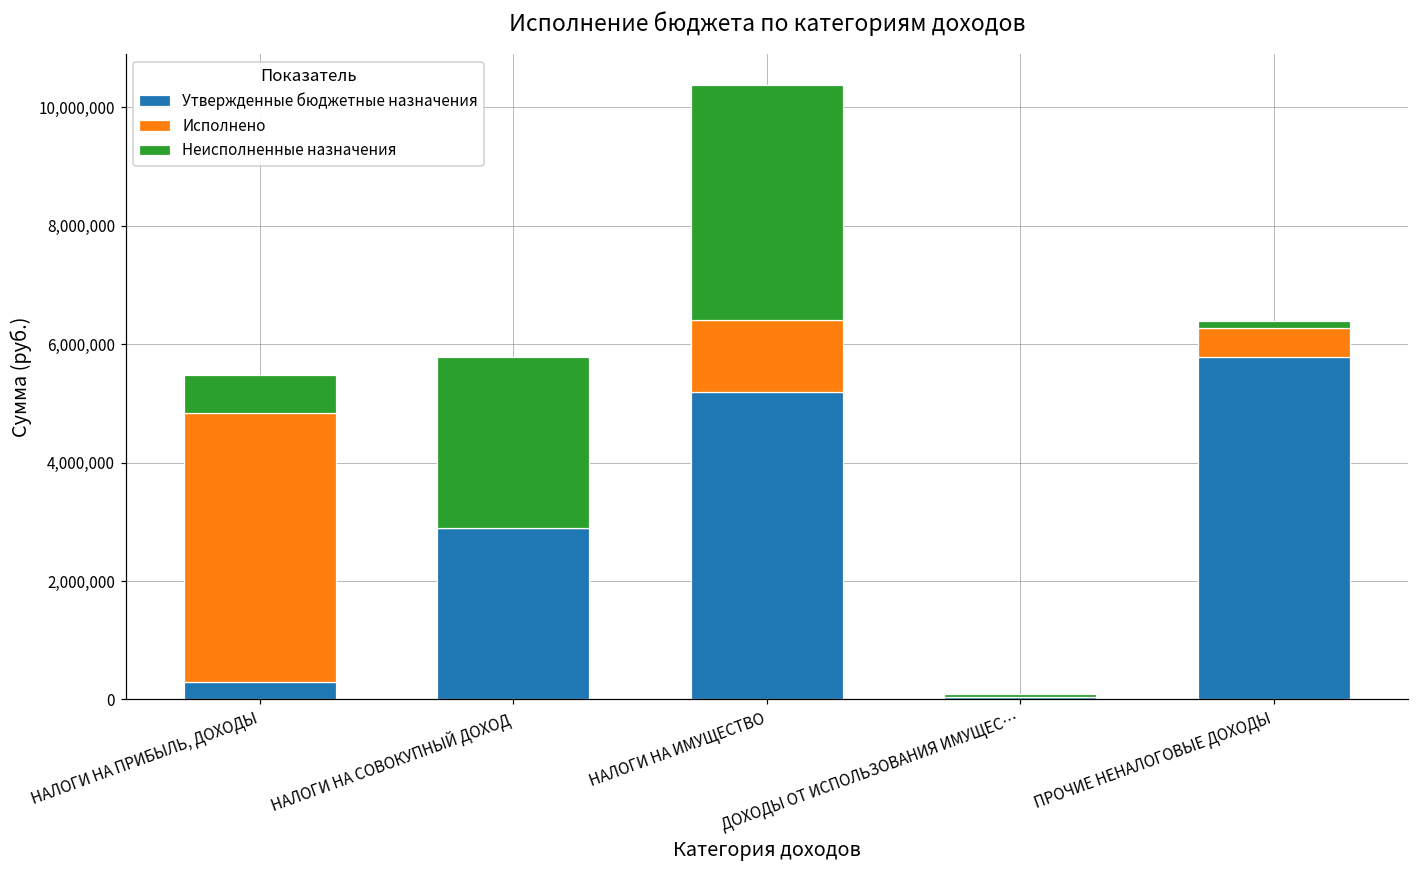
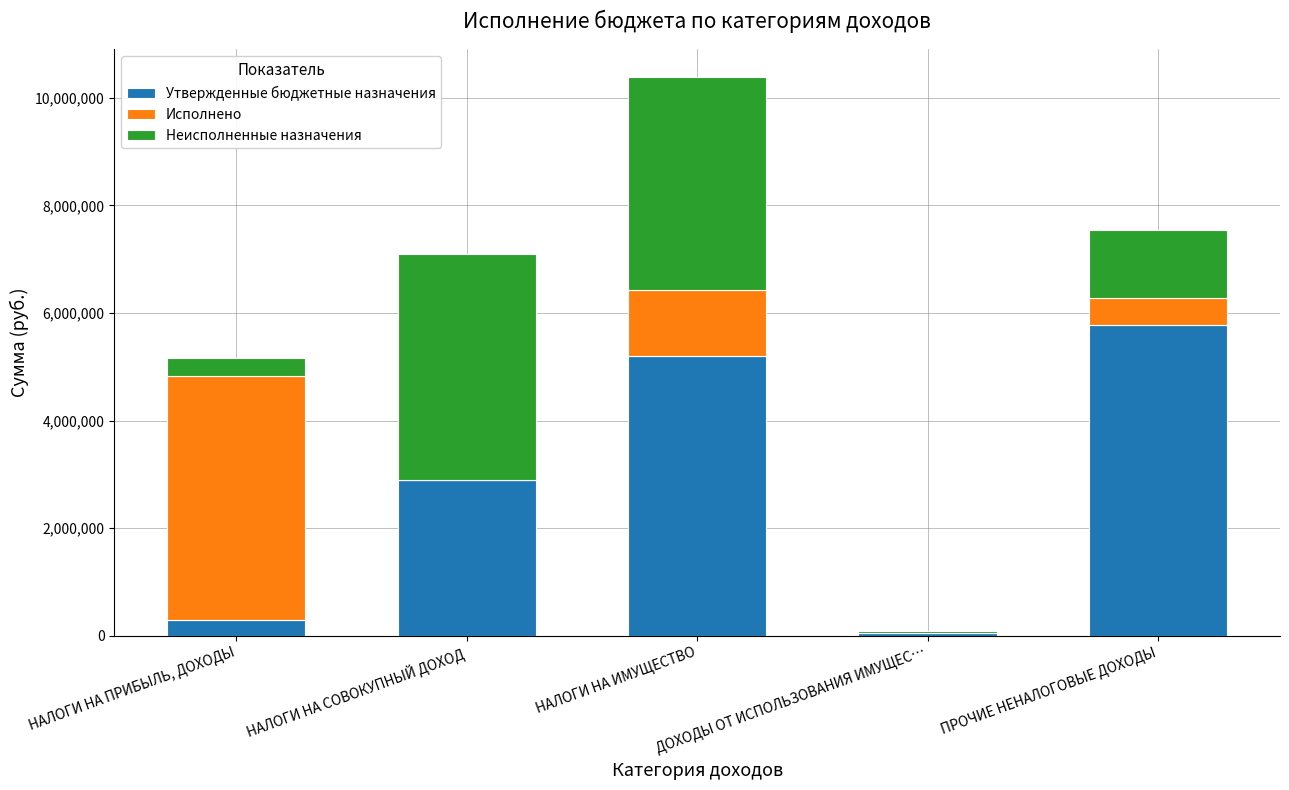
  {
    "Утвержденные бюджетные назначения": {
      "НАЛОГИ НА ПРИБЫЛЬ, ДОХОДЫ": "300,000",
      "НАЛОГИ НА СОВОКУПНЫЙ ДОХОД": "2,900,000",
      "НАЛОГИ НА ИМУЩЕСТВО": "5,200,000",
      "ДОХОДЫ ОТ ИСПОЛЬЗОВАНИЯ ИМУЩЕС…": "0",
      "ПРОЧИЕ НЕНАЛОГОВЫЕ ДОХОДЫ": "5,800,000"
    },
    "Исполнено": {
      "НАЛОГИ НА ПРИБЫЛЬ, ДОХОДЫ": "4,500,000",
      "НАЛОГИ НА СОВОКУПНЫЙ ДОХОД": "0",
      "НАЛОГИ НА ИМУЩЕСТВО": "1,200,000",
      "ПРОЧИЕ НЕНАЛОГОВЫЕ ДОХОДЫ": "500,000"
    },
    "Неисполненные назначения": {
-     "НАЛОГИ НА ПРИБЫЛЬ, ДОХОДЫ": "600,000",
-     "НАЛОГИ НА СОВОКУПНЫЙ ДОХОД": "2,900,000",
+     "НАЛОГИ НА ПРИБЫЛЬ, ДОХОДЫ": "300,000",
+     "НАЛОГИ НА СОВОКУПНЫЙ ДОХОД": "4,200,000",
      "НАЛОГИ НА ИМУЩЕСТВО": "4,000,000",
      "ДОХОДЫ ОТ ИСПОЛЬЗОВАНИЯ ИМУЩЕС…": "0",
-     "ПРОЧИЕ НЕНАЛОГОВЫЕ ДОХОДЫ": "100,000"
+     "ПРОЧИЕ НЕНАЛОГОВЫЕ ДОХОДЫ": "1,300,000"
    }
  }
